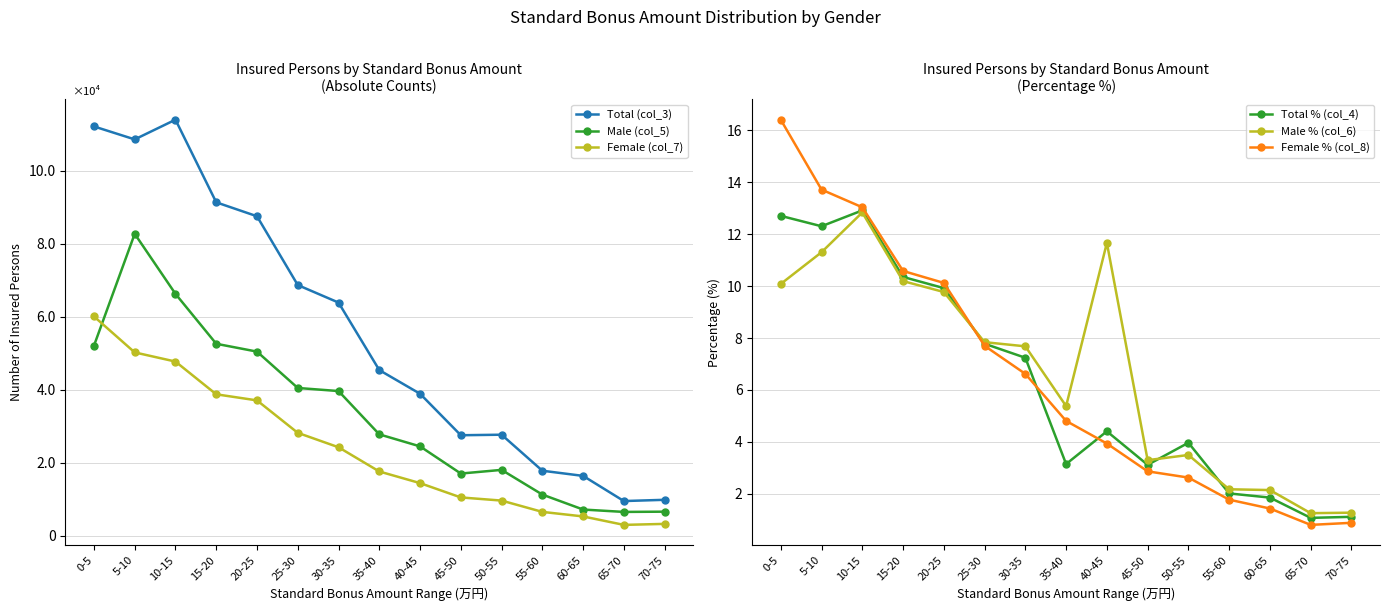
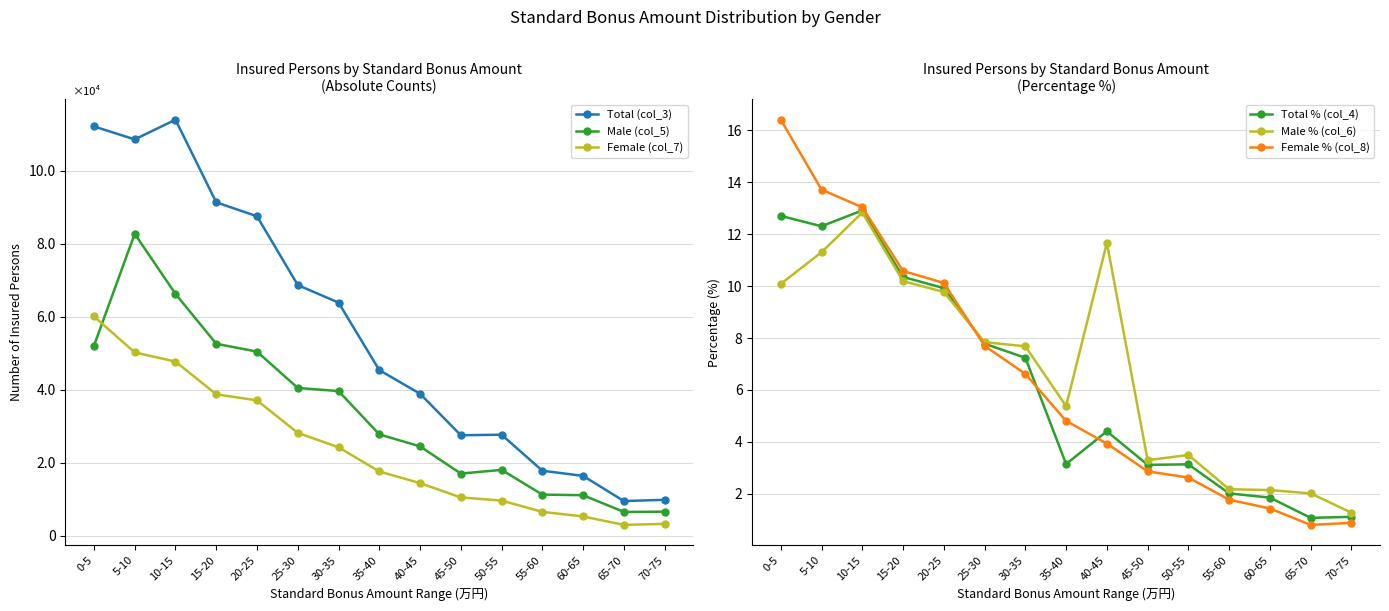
  {
    "Insured Persons by Standard Bonus Amount (Absolute Counts)": {
      "Total (col_3)": {
        "0-5": 11.2,
        "5-10": 10.9,
        "10-15": 11.4,
        "15-20": 9.1,
        "20-25": 8.8,
        "25-30": 6.9,
        "30-35": 6.4,
        "35-40": 4.5,
        "40-45": 3.9,
        "45-50": 2.8,
        "50-55": 2.8,
        "55-60": 1.8,
        "60-65": 1.6,
        "65-70": 1.0,
        "70-75": 1.0
      },
      "Male (col_5)": {
        "0-5": 5.2,
        "5-10": 8.3,
        "10-15": 6.6,
        "15-20": 5.3,
        "20-25": 5.0,
        "25-30": 4.1,
        "30-35": 4.0,
        "35-40": 2.8,
        "40-45": 2.4,
        "45-50": 1.7,
        "50-55": 1.8,
        "55-60": 1.1,
-       "60-65": 0.7,
+       "60-65": 1.1,
        "65-70": 0.7,
        "70-75": 0.7
      },
      "Female (col_7)": {
        "0-5": 6.0,
        "5-10": 5.0,
        "10-15": 4.8,
        "15-20": 3.9,
        "20-25": 3.7,
        "25-30": 2.8,
        "30-35": 2.4,
        "35-40": 1.8,
        "40-45": 1.4,
        "45-50": 1.1,
        "50-55": 1.0,
        "55-60": 0.7,
        "60-65": 0.5,
        "65-70": 0.3,
        "70-75": 0.3
      }
    },
    "Insured Persons by Standard Bonus Amount (Percentage %)": {
      "Total % (col_4)": {
        "0-5": 12.7,
        "5-10": 12.3,
        "15-20": 10.4,
        "20-25": 9.9,
        "30-35": 7.2,
        "35-40": 3.2,
        "40-45": 4.4,
        "45-50": 3.1,
-       "50-55": 4.0,
+       "50-55": 3.1,
        "55-60": 2.0,
        "60-65": 1.9,
        "65-70": 1.1,
        "70-75": 1.1
      },
      "Male % (col_6)": {
        "0-5": 10.1,
        "5-10": 11.3,
        "15-20": 10.2,
        "20-25": 9.8,
        "30-35": 7.7,
        "35-40": 5.4,
        "40-45": 11.7,
        "45-50": 3.3,
        "50-55": 3.5,
        "55-60": 2.2,
        "60-65": 2.2,
-       "65-70": 1.3,
+       "65-70": 2.0,
        "70-75": 1.3
      },
      "Female % (col_8)": {
        "0-5": 16.4,
        "5-10": 13.7,
        "10-15": 13.0,
        "15-20": 10.6,
        "20-25": 10.1,
        "30-35": 6.6,
        "35-40": 4.8,
        "40-45": 3.9,
        "45-50": 2.9,
        "50-55": 2.6,
        "55-60": 1.8,
        "60-65": 1.4,
        "65-70": 0.8,
        "70-75": 0.9
      }
    }
  }
